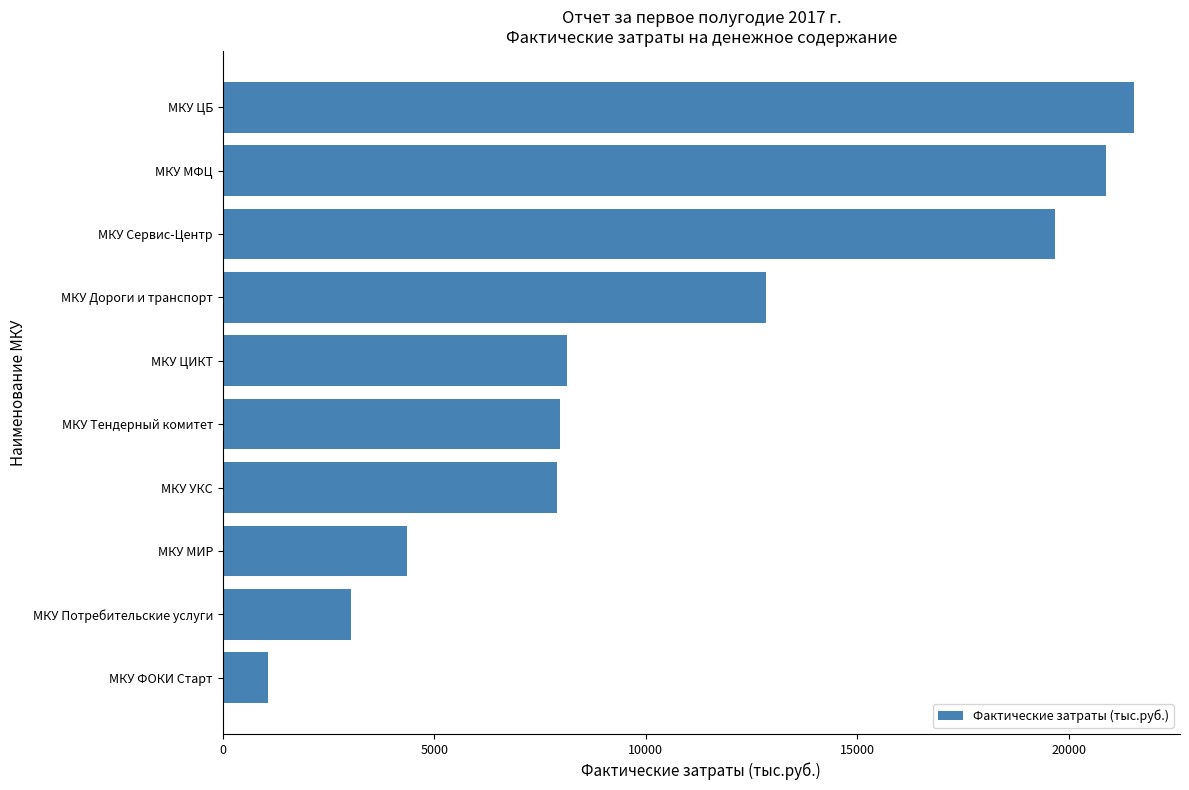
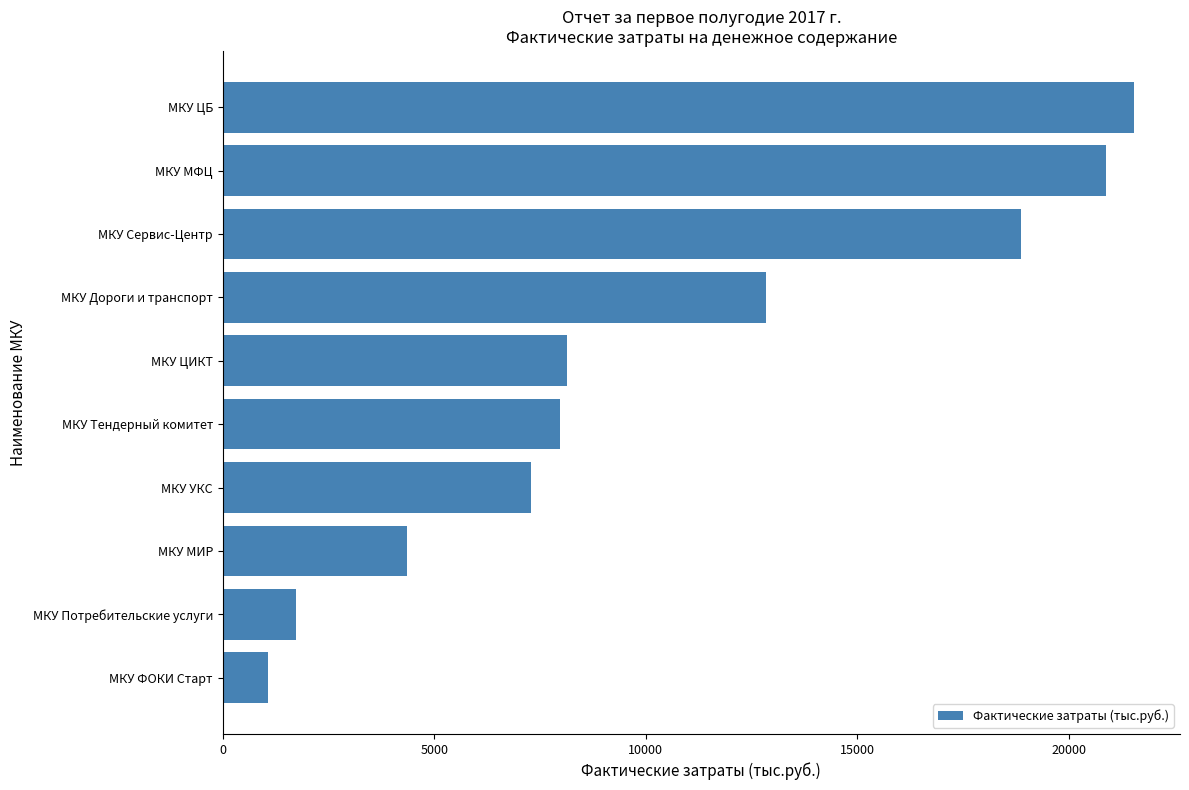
  {
    "МКУ ЦБ": 21500,
    "МКУ МФЦ": 20900,
-   "МКУ Сервис-Центр": 19700,
+   "МКУ Сервис-Центр": 18900,
    "МКУ Дороги и транспорт": 12800,
    "МКУ ЦИКТ": 8100,
    "МКУ Тендерный комитет": 8000,
-   "МКУ УКС": 7900,
+   "МКУ УКС": 7300,
    "МКУ МИР": 4400,
-   "МКУ Потребительские услуги": 3000,
+   "МКУ Потребительские услуги": 1700,
    "МКУ ФОКИ Старт": 1100
  }
